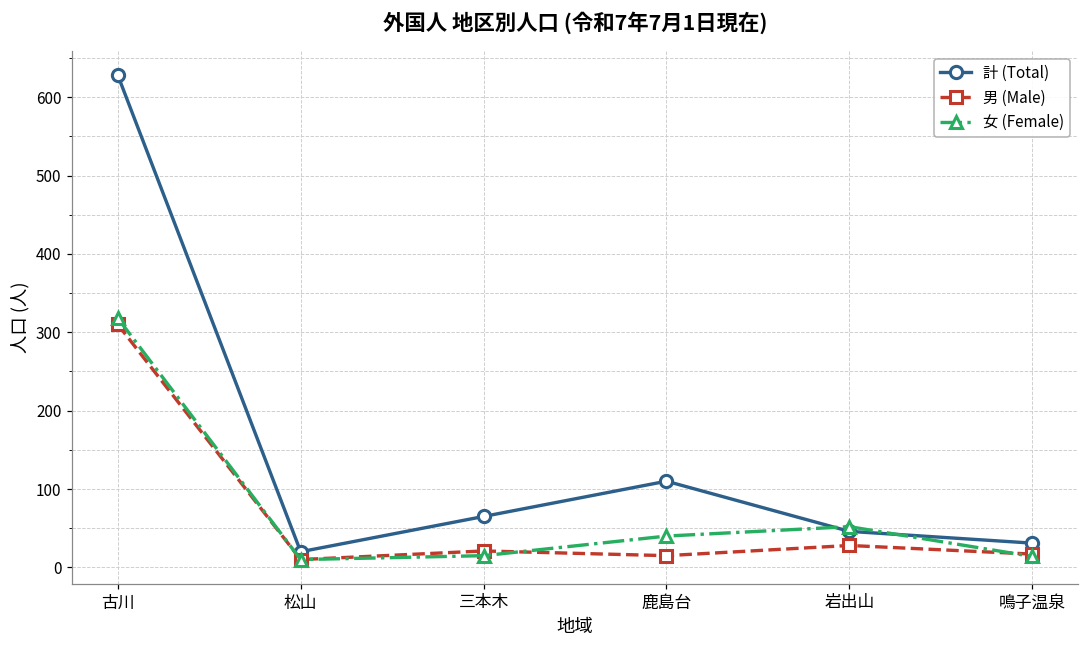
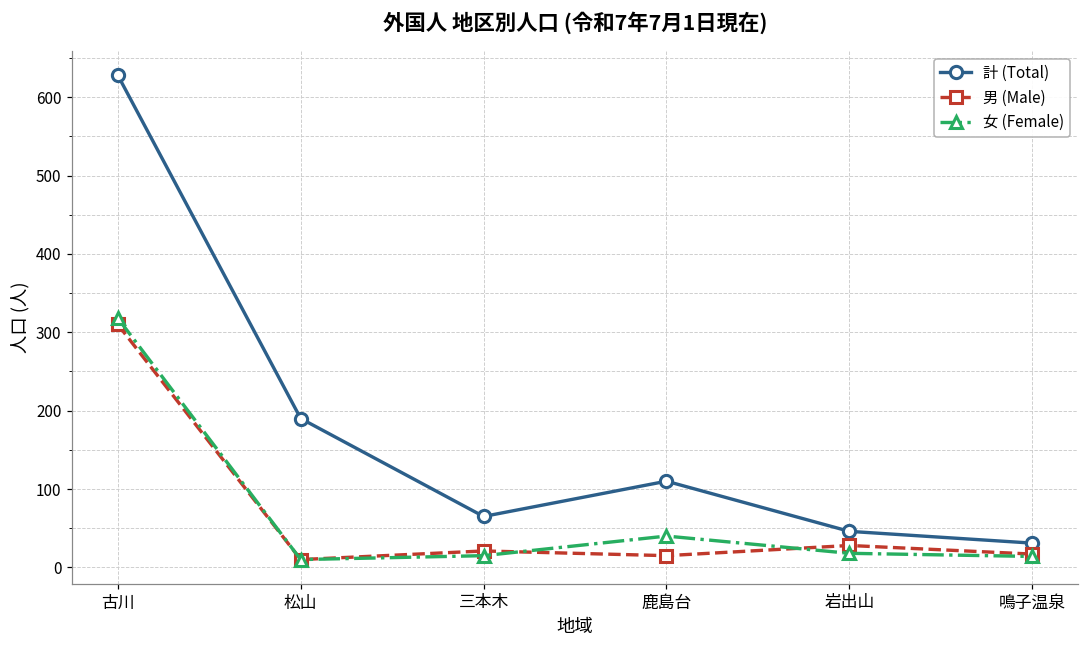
  {
    "計 (Total)": {
      "古川": 630,
-     "松山": 20,
+     "松山": 190,
      "三本木": 70,
      "鹿島台": 110,
      "岩出山": 50,
      "鳴子温泉": 30
    },
    "男 (Male)": {
      "古川": 310,
      "三本木": 20,
      "鹿島台": 20,
      "岩出山": 30
    },
    "女 (Female)": {
      "古川": 320,
      "三本木": 20,
      "鹿島台": 40,
-     "岩出山": 50
+     "岩出山": 20
    }
  }
